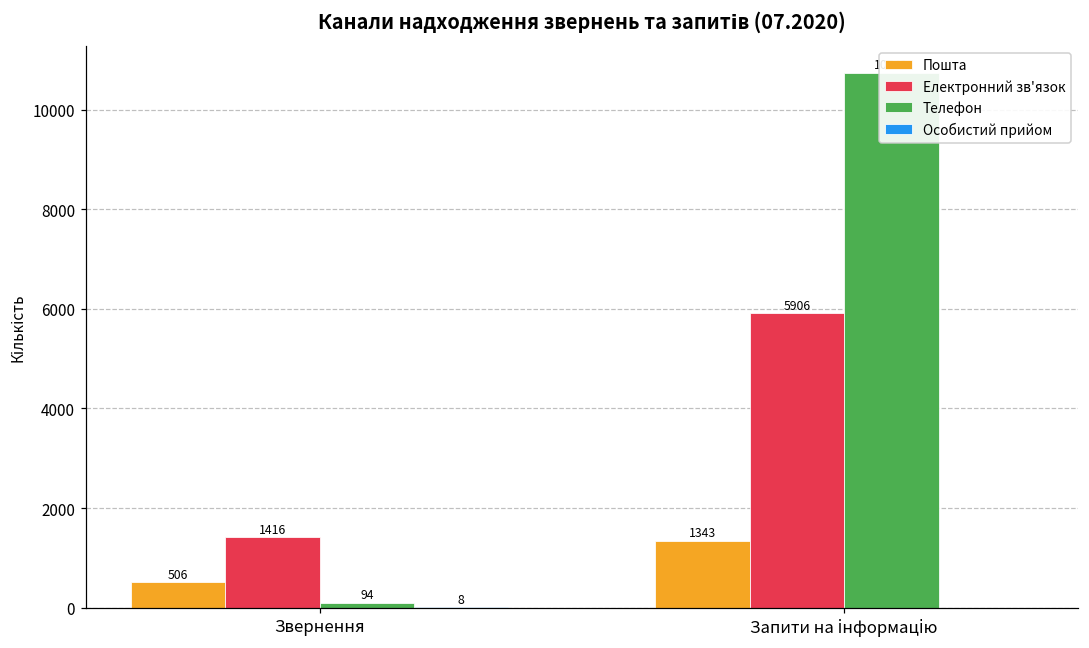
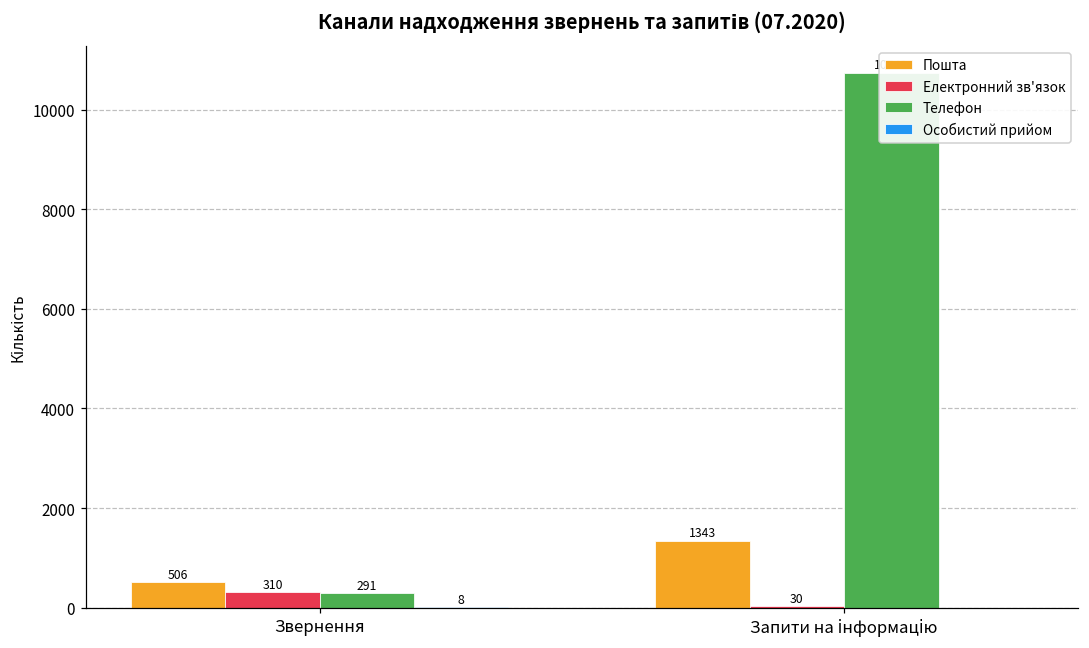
  {
    "Пошта": {
      "Звернення": 506,
      "Запити на інформацію": 1343
    },
    "Електронний зв'язок": {
-     "Звернення": 1416,
-     "Запити на інформацію": 5906
+     "Звернення": 310,
+     "Запити на інформацію": 30
    },
    "Телефон": {
-     "Звернення": 94
+     "Звернення": 291
    },
    "Особистий прийом": {
      "Звернення": 8
    }
  }
